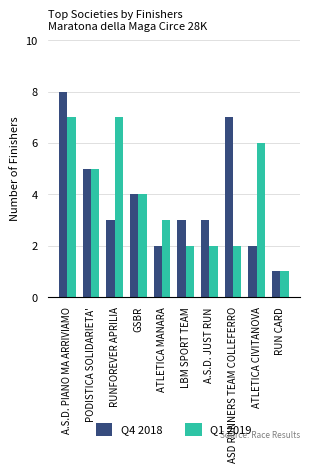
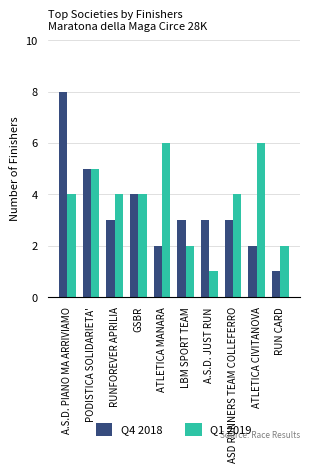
  {
    "Q4 2018": {
      "A.S.D. PIANO MA ARRIVIAMO": 8,
      "PODISTICA SOLIDARIETA'": 5,
      "RUNFOREVER APRILIA": 3,
      "GSBR": 4,
      "ATLETICA MANARA": 2,
      "LBM SPORT TEAM": 3,
      "A.S.D. JUST RUN": 3,
-     "ASD RUNNERS TEAM COLLEFERRO": 7,
+     "ASD RUNNERS TEAM COLLEFERRO": 3,
      "ATLETICA CIVITANOVA": 2,
      "RUN CARD": 1
    },
    "Q1 2019": {
-     "A.S.D. PIANO MA ARRIVIAMO": 7,
+     "A.S.D. PIANO MA ARRIVIAMO": 4,
      "PODISTICA SOLIDARIETA'": 5,
-     "RUNFOREVER APRILIA": 7,
+     "RUNFOREVER APRILIA": 4,
      "GSBR": 4,
-     "ATLETICA MANARA": 3,
+     "ATLETICA MANARA": 6,
      "LBM SPORT TEAM": 2,
-     "A.S.D. JUST RUN": 2,
-     "ASD RUNNERS TEAM COLLEFERRO": 2,
+     "A.S.D. JUST RUN": 1,
+     "ASD RUNNERS TEAM COLLEFERRO": 4,
      "ATLETICA CIVITANOVA": 6,
-     "RUN CARD": 1
+     "RUN CARD": 2
    }
  }
